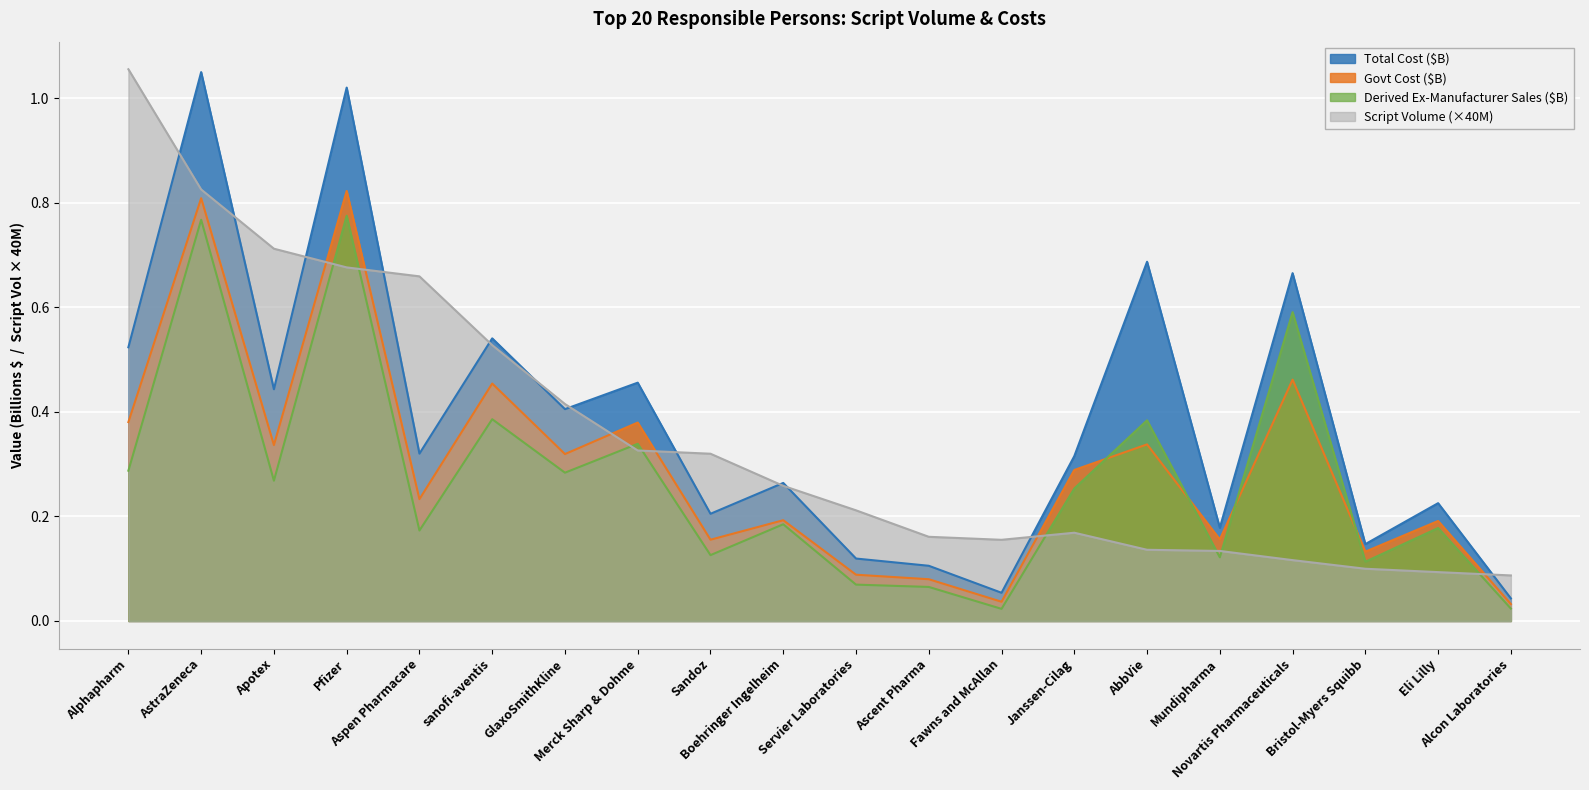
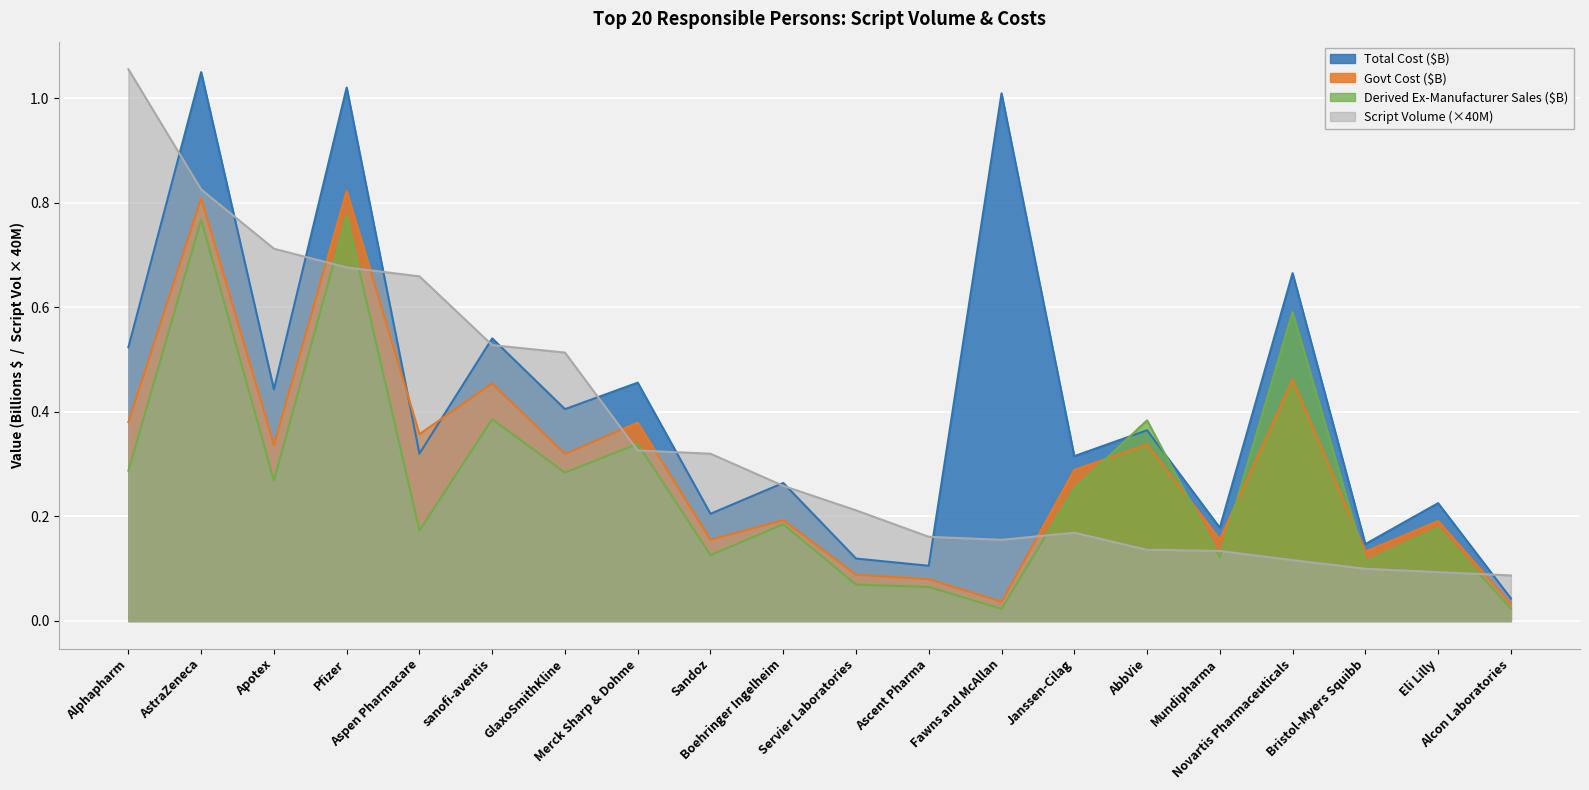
  {
    "Total Cost ($B)": {
      "Alphapharm": 0.52,
      "AstraZeneca": 1.05,
      "Apotex": 0.44,
      "Pfizer": 1.02,
      "Aspen Pharmacare": 0.32,
      "sanofi-aventis": 0.54,
      "GlaxoSmithKline": 0.41,
      "Merck Sharp & Dohme": 0.46,
      "Sandoz": 0.21,
      "Boehringer Ingelheim": 0.26,
      "Servier Laboratories": 0.12,
      "Ascent Pharma": 0.11,
-     "Fawns and McAllan": 0.05,
+     "Fawns and McAllan": 1.01,
      "Janssen-Cilag": 0.32,
-     "AbbVie": 0.69,
+     "AbbVie": 0.36,
      "Mundipharma": 0.18,
      "Novartis Pharmaceuticals": 0.67,
      "Bristol-Myers Squibb": 0.15,
      "Eli Lilly": 0.23,
      "Alcon Laboratories": 0.04
    },
    "Govt Cost ($B)": {
      "Alphapharm": 0.38,
      "AstraZeneca": 0.81,
      "Apotex": 0.34,
      "Pfizer": 0.82,
-     "Aspen Pharmacare": 0.23,
+     "Aspen Pharmacare": 0.36,
      "sanofi-aventis": 0.45,
      "GlaxoSmithKline": 0.32,
      "Merck Sharp & Dohme": 0.38,
      "Sandoz": 0.16,
      "Boehringer Ingelheim": 0.19,
      "Servier Laboratories": 0.09,
      "Ascent Pharma": 0.08,
      "Fawns and McAllan": 0.04,
      "Janssen-Cilag": 0.29,
      "AbbVie": 0.34,
      "Mundipharma": 0.16,
      "Novartis Pharmaceuticals": 0.46,
      "Bristol-Myers Squibb": 0.13,
      "Eli Lilly": 0.19,
      "Alcon Laboratories": 0.03
    },
    "Derived Ex-Manufacturer Sales ($B)": {
      "Alphapharm": 0.29,
      "AstraZeneca": 0.77,
      "Apotex": 0.27,
      "Pfizer": 0.78,
      "Aspen Pharmacare": 0.17,
      "sanofi-aventis": 0.39,
      "GlaxoSmithKline": 0.28,
      "Merck Sharp & Dohme": 0.34,
      "Sandoz": 0.13,
      "Boehringer Ingelheim": 0.18,
      "Servier Laboratories": 0.07,
      "Ascent Pharma": 0.07,
      "Fawns and McAllan": 0.02,
      "Janssen-Cilag": 0.25,
      "AbbVie": 0.38,
      "Mundipharma": 0.12,
      "Novartis Pharmaceuticals": 0.59,
      "Bristol-Myers Squibb": 0.11,
      "Eli Lilly": 0.18,
      "Alcon Laboratories": 0.02
    },
    "Script Volume (×40M)": {
      "Alphapharm": 1.06,
      "AstraZeneca": 0.83,
      "Apotex": 0.71,
      "Pfizer": 0.68,
      "Aspen Pharmacare": 0.66,
      "sanofi-aventis": 0.53,
-     "GlaxoSmithKline": 0.42,
+     "GlaxoSmithKline": 0.51,
      "Merck Sharp & Dohme": 0.33,
      "Sandoz": 0.32,
      "Boehringer Ingelheim": 0.26,
      "Servier Laboratories": 0.21,
      "Ascent Pharma": 0.16,
      "Fawns and McAllan": 0.16,
      "Janssen-Cilag": 0.17,
      "AbbVie": 0.14,
      "Mundipharma": 0.13,
      "Novartis Pharmaceuticals": 0.12,
      "Bristol-Myers Squibb": 0.10,
      "Eli Lilly": 0.09,
      "Alcon Laboratories": 0.09
    }
  }
